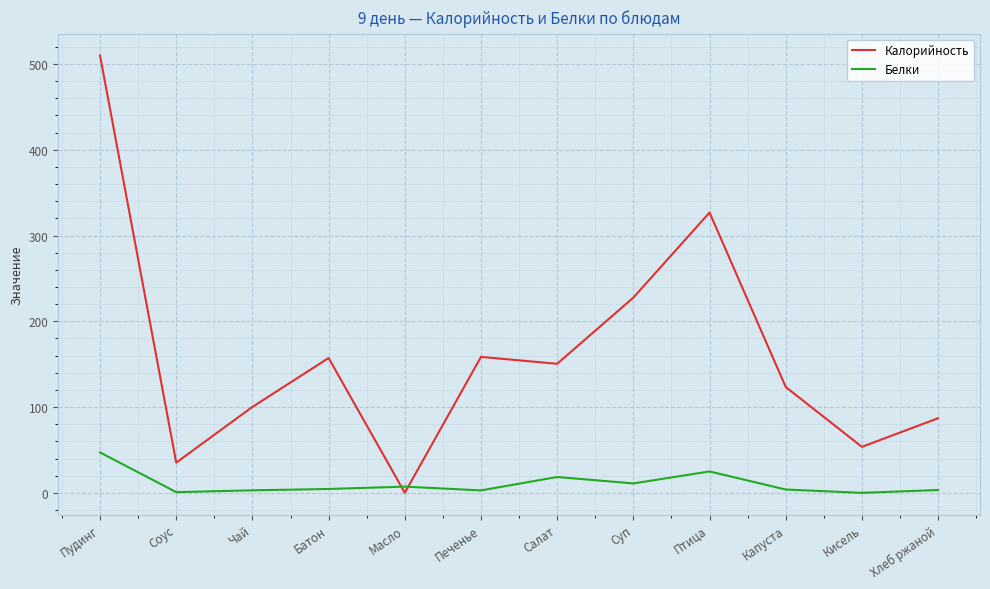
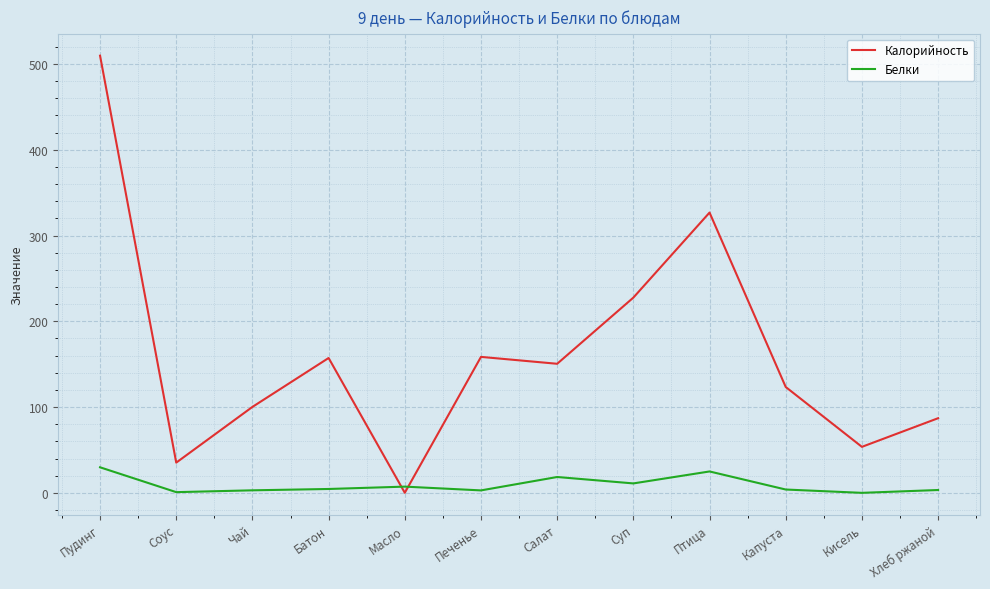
  {
    "Калорийность": {
      "Пудинг": 510,
      "Соус": 40,
      "Чай": 100,
      "Батон": 160,
      "Масло": 0,
      "Печенье": 160,
      "Салат": 150,
      "Суп": 230,
      "Птица": 330,
      "Капуста": 120,
      "Кисель": 50,
      "Хлеб ржаной": 90
    },
    "Белки": {
-     "Пудинг": 50,
+     "Пудинг": 30,
      "Соус": 0,
      "Чай": 0,
      "Батон": 0,
      "Масло": 10,
      "Печенье": 0,
      "Салат": 20,
      "Суп": 10,
      "Птица": 20,
      "Капуста": 0,
      "Кисель": 0,
      "Хлеб ржаной": 0
    }
  }
